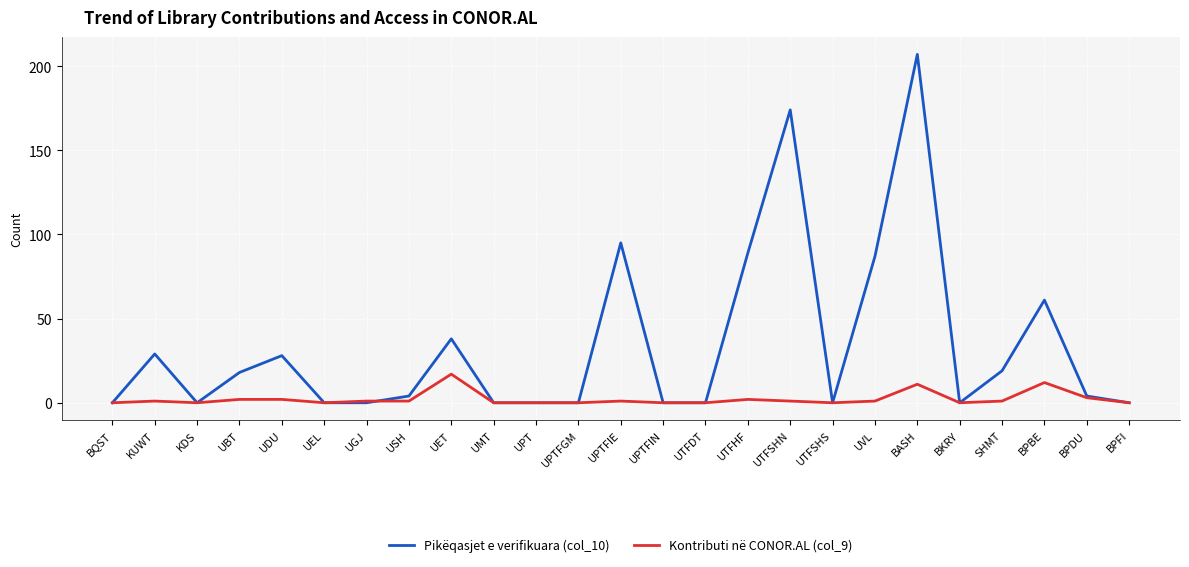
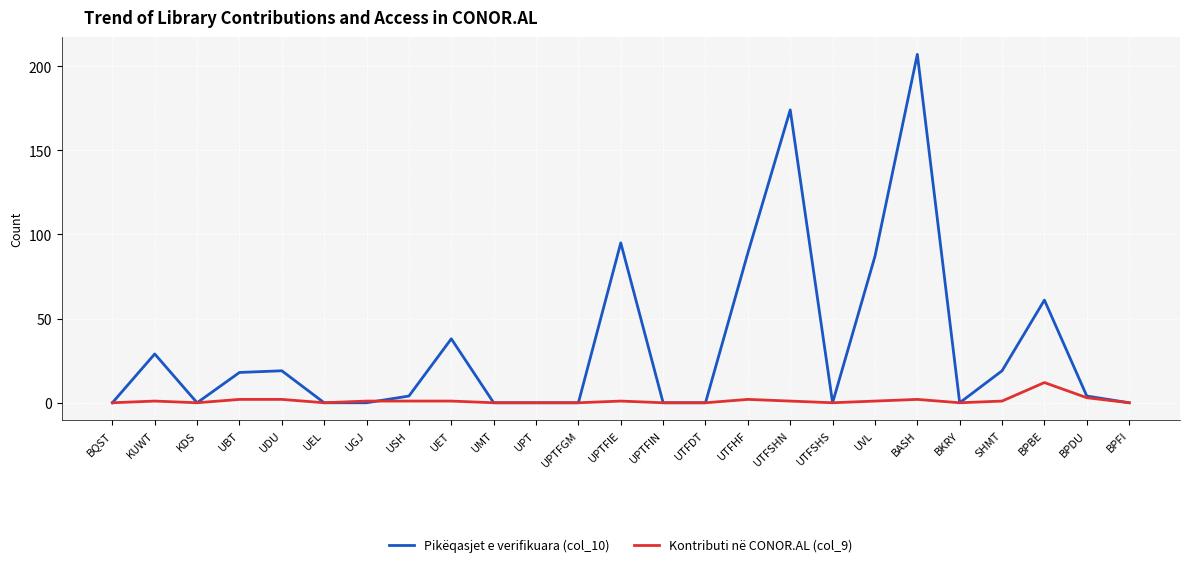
  {
    "Pikëqasjet e verifikuara (col_10)": {
      "KUWT": 29,
      "UBT": 18,
-     "UDU": 28,
+     "UDU": 19,
      "USH": 4,
      "UET": 38,
      "UPTFIE": 95,
      "UTFHF": 89,
      "UTFSHN": 174,
      "UVL": 87,
      "BASH": 207,
      "SHMT": 19,
      "BPBE": 61
    },
    "Kontributi në CONOR.AL (col_9)": {
      "KUWT": 1,
      "UBT": 2,
      "UDU": 2,
      "USH": 1,
-     "UET": 17,
+     "UET": 1,
      "UPTFIE": 1,
      "UTFHF": 2,
      "UTFSHN": 1,
      "UVL": 1,
-     "BASH": 11,
+     "BASH": 2,
      "SHMT": 1,
      "BPBE": 12
    }
  }
